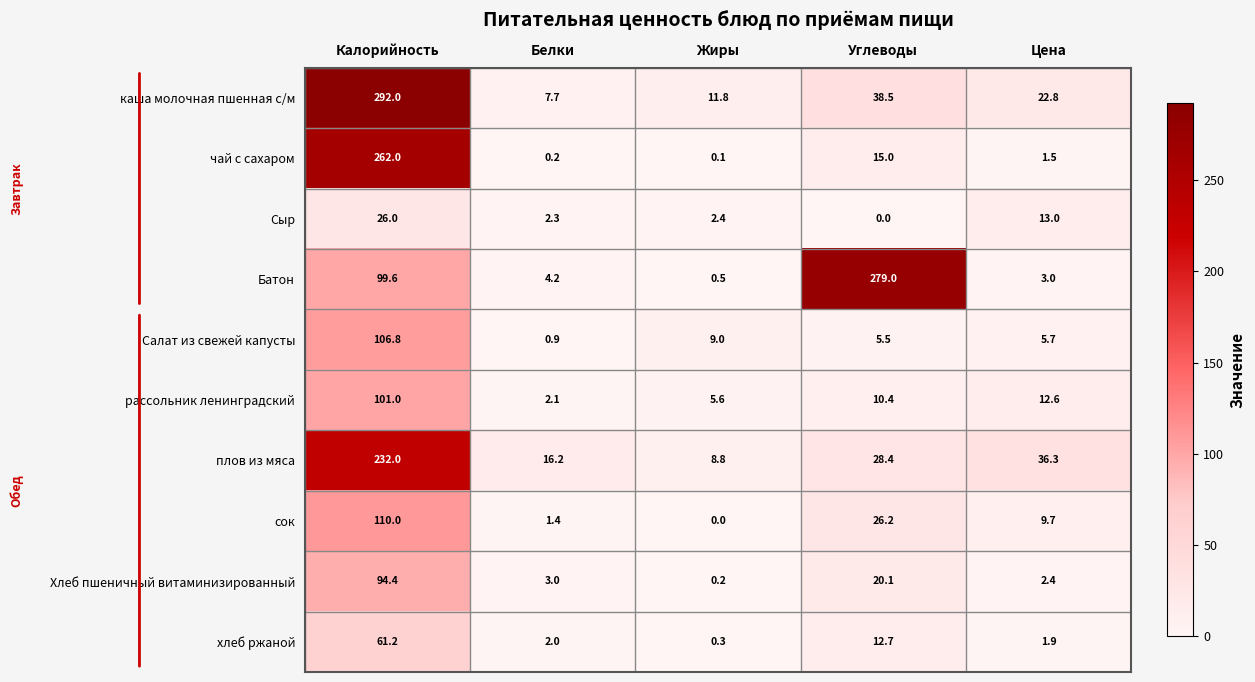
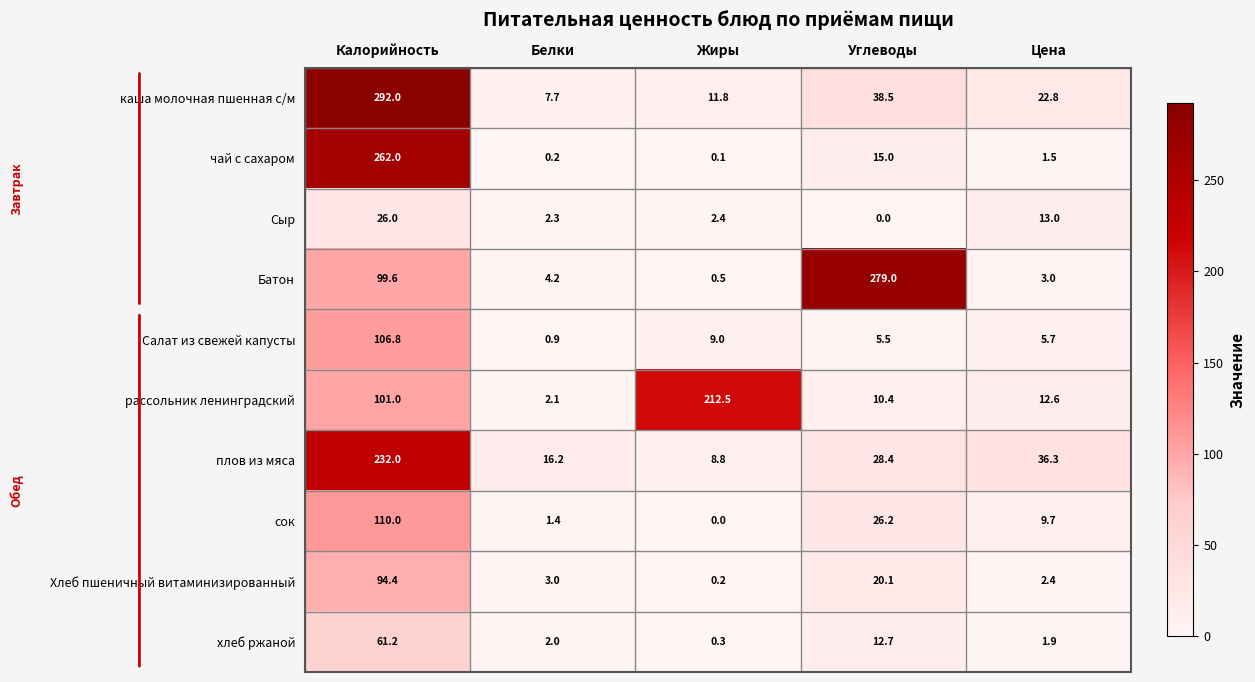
  {
    "каша молочная пшенная с/м": {
      "Калорийность": 292.0,
      "Белки": 7.7,
      "Жиры": 11.8,
      "Углеводы": 38.5,
      "Цена": 22.8
    },
    "чай с сахаром": {
      "Калорийность": 262.0,
      "Белки": 0.2,
      "Жиры": 0.1,
      "Углеводы": 15.0,
      "Цена": 1.5
    },
    "Сыр": {
      "Калорийность": 26.0,
      "Белки": 2.3,
      "Жиры": 2.4,
      "Углеводы": 0.0,
      "Цена": 13.0
    },
    "Батон": {
      "Калорийность": 99.6,
      "Белки": 4.2,
      "Жиры": 0.5,
      "Углеводы": 279.0,
      "Цена": 3.0
    },
    "Салат из свежей капусты": {
      "Калорийность": 106.8,
      "Белки": 0.9,
      "Жиры": 9.0,
      "Углеводы": 5.5,
      "Цена": 5.7
    },
    "рассольник ленинградский": {
      "Калорийность": 101.0,
      "Белки": 2.1,
-     "Жиры": 5.6,
+     "Жиры": 212.5,
      "Углеводы": 10.4,
      "Цена": 12.6
    },
    "плов из мяса": {
      "Калорийность": 232.0,
      "Белки": 16.2,
      "Жиры": 8.8,
      "Углеводы": 28.4,
      "Цена": 36.3
    },
    "сок": {
      "Калорийность": 110.0,
      "Белки": 1.4,
      "Жиры": 0.0,
      "Углеводы": 26.2,
      "Цена": 9.7
    },
    "Хлеб пшеничный витаминизированный": {
      "Калорийность": 94.4,
      "Белки": 3.0,
      "Жиры": 0.2,
      "Углеводы": 20.1,
      "Цена": 2.4
    },
    "хлеб ржаной": {
      "Калорийность": 61.2,
      "Белки": 2.0,
      "Жиры": 0.3,
      "Углеводы": 12.7,
      "Цена": 1.9
    }
  }
